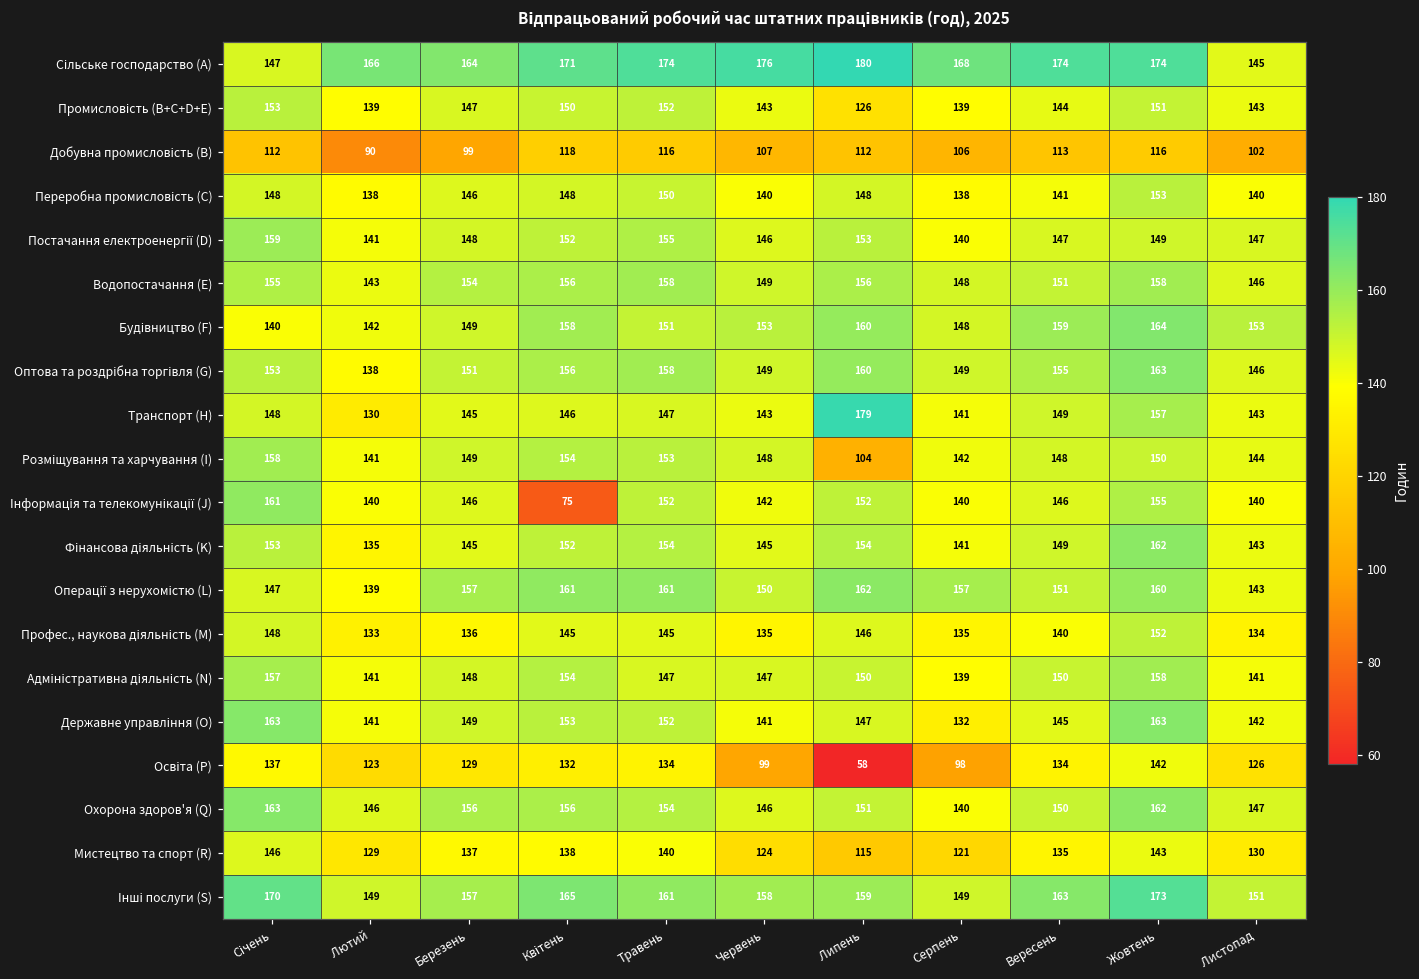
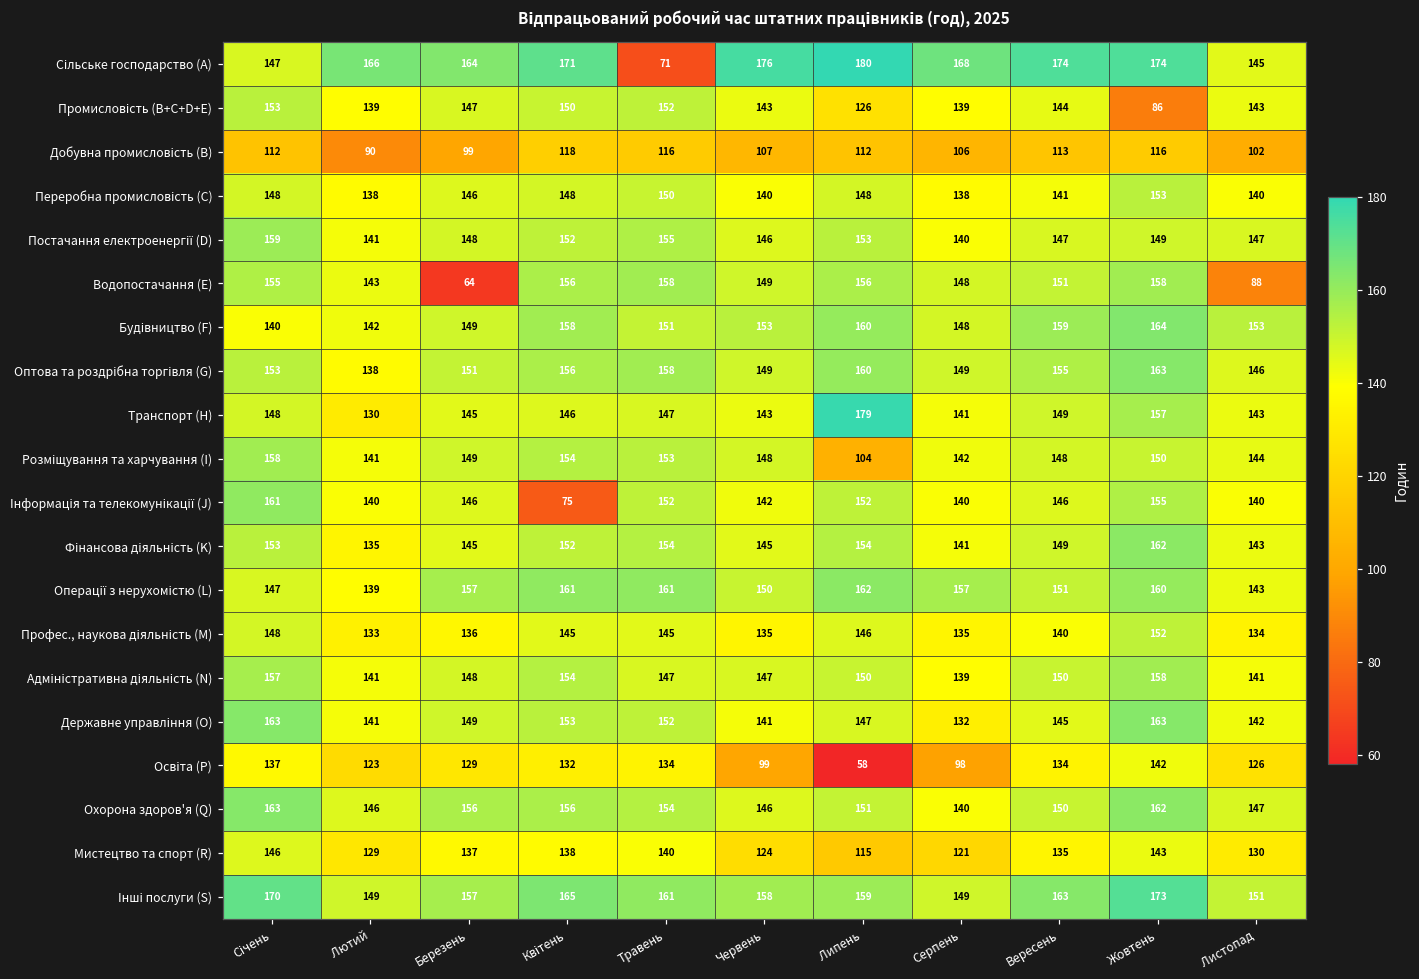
  {
    "Сільське господарство (A)": {
      "Січень": 147,
      "Лютий": 166,
      "Березень": 164,
      "Квітень": 171,
-     "Травень": 174,
+     "Травень": 71,
      "Червень": 176,
      "Липень": 180,
      "Серпень": 168,
      "Вересень": 174,
      "Жовтень": 174,
      "Листопад": 145
    },
    "Промисловість (B+C+D+E)": {
      "Січень": 153,
      "Лютий": 139,
      "Березень": 147,
      "Квітень": 150,
      "Травень": 152,
      "Червень": 143,
      "Липень": 126,
      "Серпень": 139,
      "Вересень": 144,
-     "Жовтень": 151,
+     "Жовтень": 86,
      "Листопад": 143
    },
    "Водопостачання (E)": {
      "Січень": 155,
      "Лютий": 143,
-     "Березень": 154,
+     "Березень": 64,
      "Квітень": 156,
      "Травень": 158,
      "Червень": 149,
      "Липень": 156,
      "Серпень": 148,
      "Вересень": 151,
      "Жовтень": 158,
-     "Листопад": 146
+     "Листопад": 88
    }
  }
